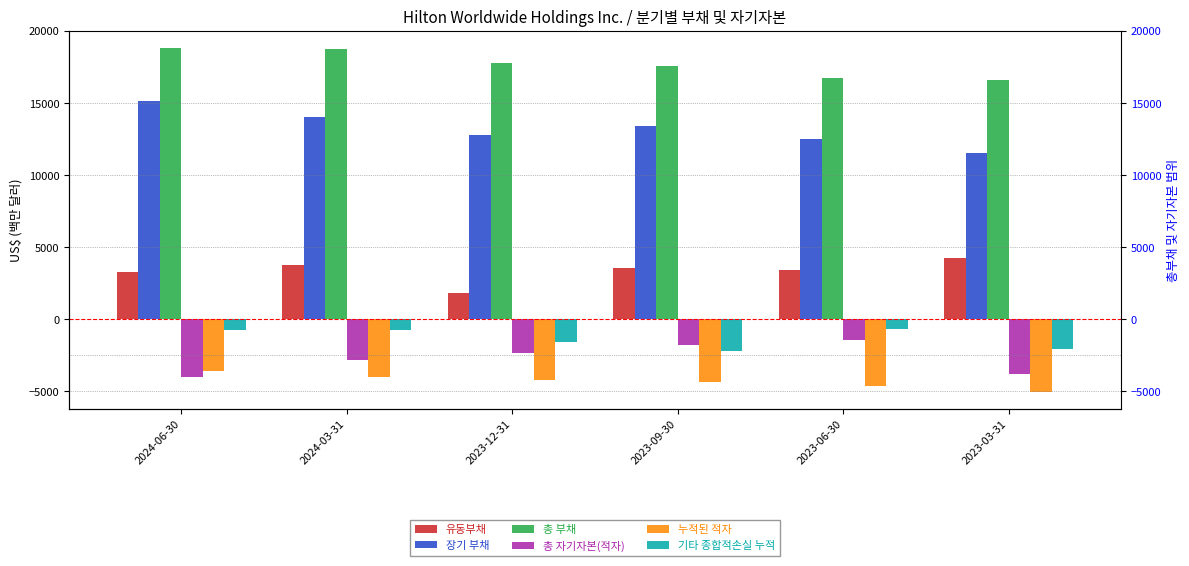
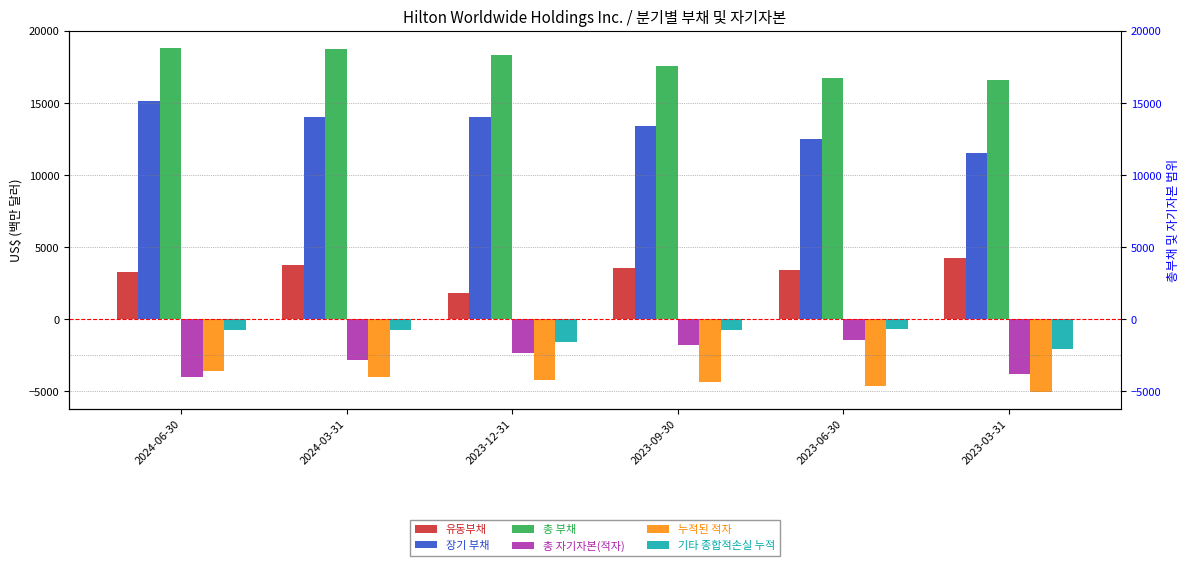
  {
    "유동부채": {
      "2024-06-30": 3300,
      "2024-03-31": 3800,
      "2023-12-31": 1800,
      "2023-09-30": 3600,
      "2023-06-30": 3400,
      "2023-03-31": 4300
    },
    "장기 부채": {
      "2024-06-30": 15100,
      "2024-03-31": 14100,
-     "2023-12-31": 12800,
+     "2023-12-31": 14000,
      "2023-09-30": 13400,
      "2023-06-30": 12500,
      "2023-03-31": 11500
    },
    "총 부채": {
      "2024-06-30": 18800,
      "2024-03-31": 18700,
-     "2023-12-31": 17700,
+     "2023-12-31": 18300,
      "2023-09-30": 17600,
      "2023-06-30": 16700,
      "2023-03-31": 16600
    },
    "총 자기자본(적자)": {
      "2024-06-30": -4000,
      "2024-03-31": -2800,
      "2023-12-31": -2300,
      "2023-09-30": -1800,
      "2023-06-30": -1400,
      "2023-03-31": -3800
    },
    "누적된 적자": {
      "2024-06-30": -3600,
      "2024-03-31": -4000,
      "2023-12-31": -4200,
      "2023-09-30": -4300,
      "2023-06-30": -4700,
      "2023-03-31": -5000
    },
    "기타 종합적손실 누적": {
      "2024-06-30": -800,
      "2024-03-31": -700,
      "2023-12-31": -1600,
-     "2023-09-30": -2200,
+     "2023-09-30": -700,
      "2023-06-30": -700,
      "2023-03-31": -2000
    }
  }
